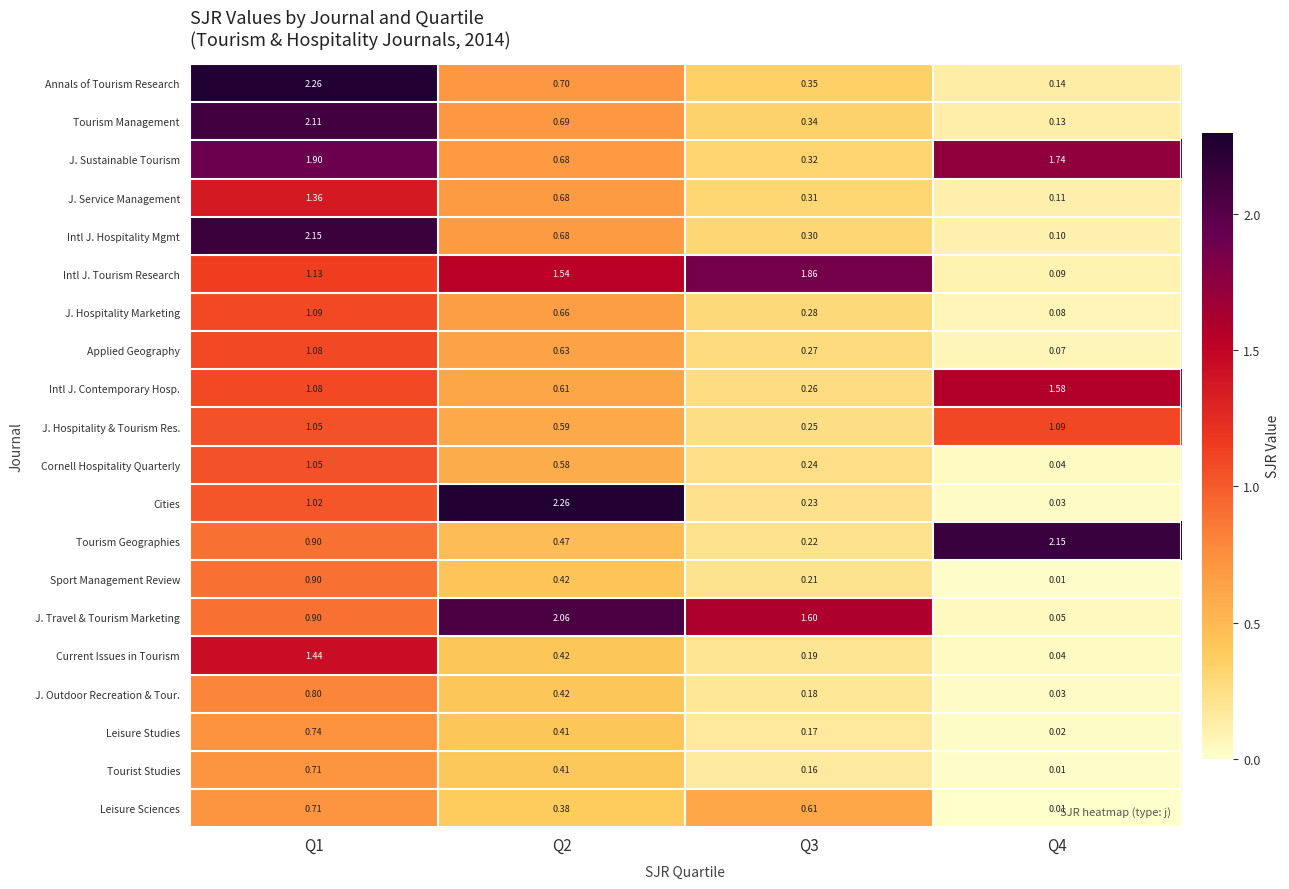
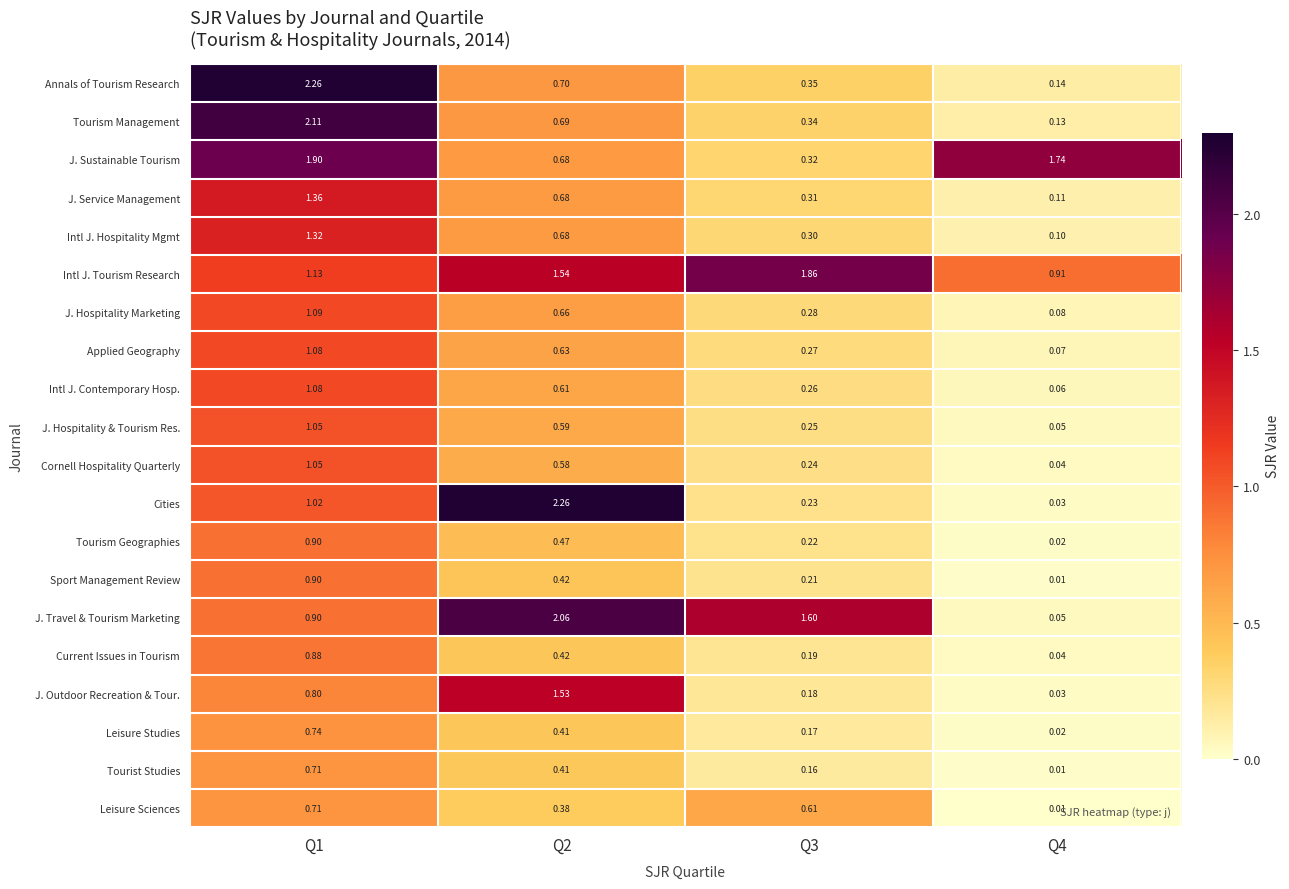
  {
    "Annals of Tourism Research": {
      "Q1": 2.26,
      "Q2": 0.70,
      "Q3": 0.35,
      "Q4": 0.14
    },
    "Tourism Management": {
      "Q1": 2.11,
      "Q2": 0.69,
      "Q3": 0.34,
      "Q4": 0.13
    },
    "J. Sustainable Tourism": {
      "Q1": 1.90,
      "Q2": 0.68,
      "Q3": 0.32,
      "Q4": 1.74
    },
    "J. Service Management": {
      "Q1": 1.36,
      "Q2": 0.68,
      "Q3": 0.31,
      "Q4": 0.11
    },
    "Intl J. Hospitality Mgmt": {
-     "Q1": 2.15,
+     "Q1": 1.32,
      "Q2": 0.68,
      "Q3": 0.30,
      "Q4": 0.10
    },
    "Intl J. Tourism Research": {
      "Q1": 1.13,
      "Q2": 1.54,
      "Q3": 1.86,
-     "Q4": 0.09
+     "Q4": 0.91
    },
    "J. Hospitality Marketing": {
      "Q1": 1.09,
      "Q2": 0.66,
      "Q3": 0.28,
      "Q4": 0.08
    },
    "Applied Geography": {
      "Q1": 1.08,
      "Q2": 0.63,
      "Q3": 0.27,
      "Q4": 0.07
    },
    "Intl J. Contemporary Hosp.": {
      "Q1": 1.08,
      "Q2": 0.61,
      "Q3": 0.26,
-     "Q4": 1.58
+     "Q4": 0.06
    },
    "J. Hospitality & Tourism Res.": {
      "Q1": 1.05,
      "Q2": 0.59,
      "Q3": 0.25,
-     "Q4": 1.09
+     "Q4": 0.05
    },
    "Cornell Hospitality Quarterly": {
      "Q1": 1.05,
      "Q2": 0.58,
      "Q3": 0.24,
      "Q4": 0.04
    },
    "Cities": {
      "Q1": 1.02,
      "Q2": 2.26,
      "Q3": 0.23,
      "Q4": 0.03
    },
    "Tourism Geographies": {
      "Q1": 0.90,
      "Q2": 0.47,
      "Q3": 0.22,
-     "Q4": 2.15
+     "Q4": 0.02
    },
    "Sport Management Review": {
      "Q1": 0.90,
      "Q2": 0.42,
      "Q3": 0.21,
      "Q4": 0.01
    },
    "J. Travel & Tourism Marketing": {
      "Q1": 0.90,
      "Q2": 2.06,
      "Q3": 1.60,
      "Q4": 0.05
    },
    "Current Issues in Tourism": {
-     "Q1": 1.44,
+     "Q1": 0.88,
      "Q2": 0.42,
      "Q3": 0.19,
      "Q4": 0.04
    },
    "J. Outdoor Recreation & Tour.": {
      "Q1": 0.80,
-     "Q2": 0.42,
+     "Q2": 1.53,
      "Q3": 0.18,
      "Q4": 0.03
    },
    "Leisure Studies": {
      "Q1": 0.74,
      "Q2": 0.41,
      "Q3": 0.17,
      "Q4": 0.02
    },
    "Tourist Studies": {
      "Q1": 0.71,
      "Q2": 0.41,
      "Q3": 0.16,
      "Q4": 0.01
    },
    "Leisure Sciences": {
      "Q1": 0.71,
      "Q2": 0.38,
      "Q3": 0.61,
      "Q4": 0.01
    }
  }
